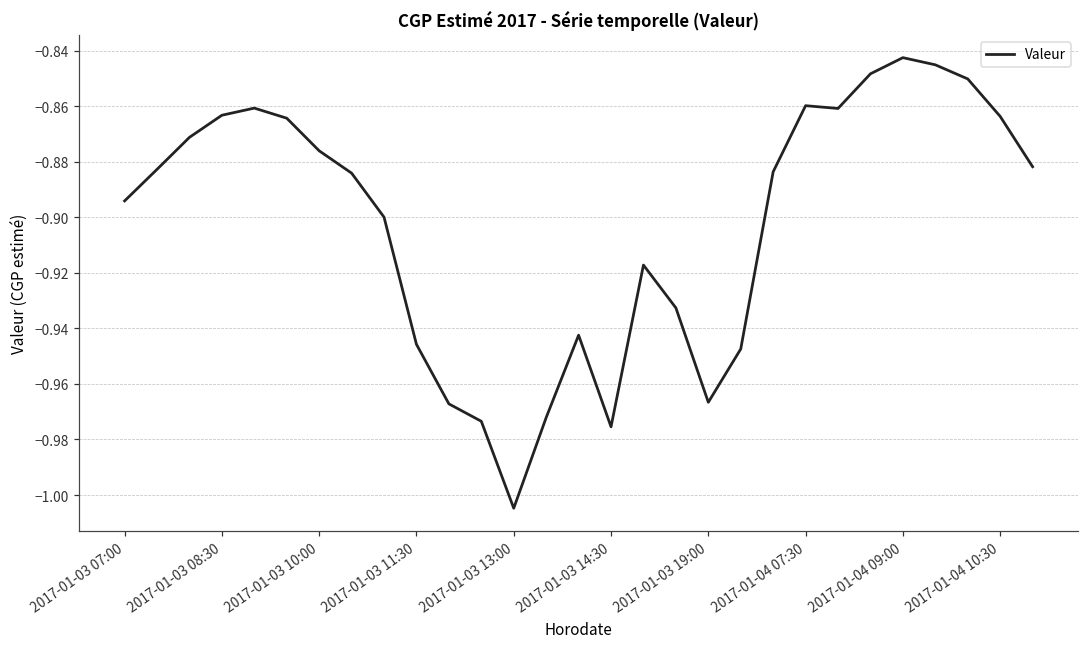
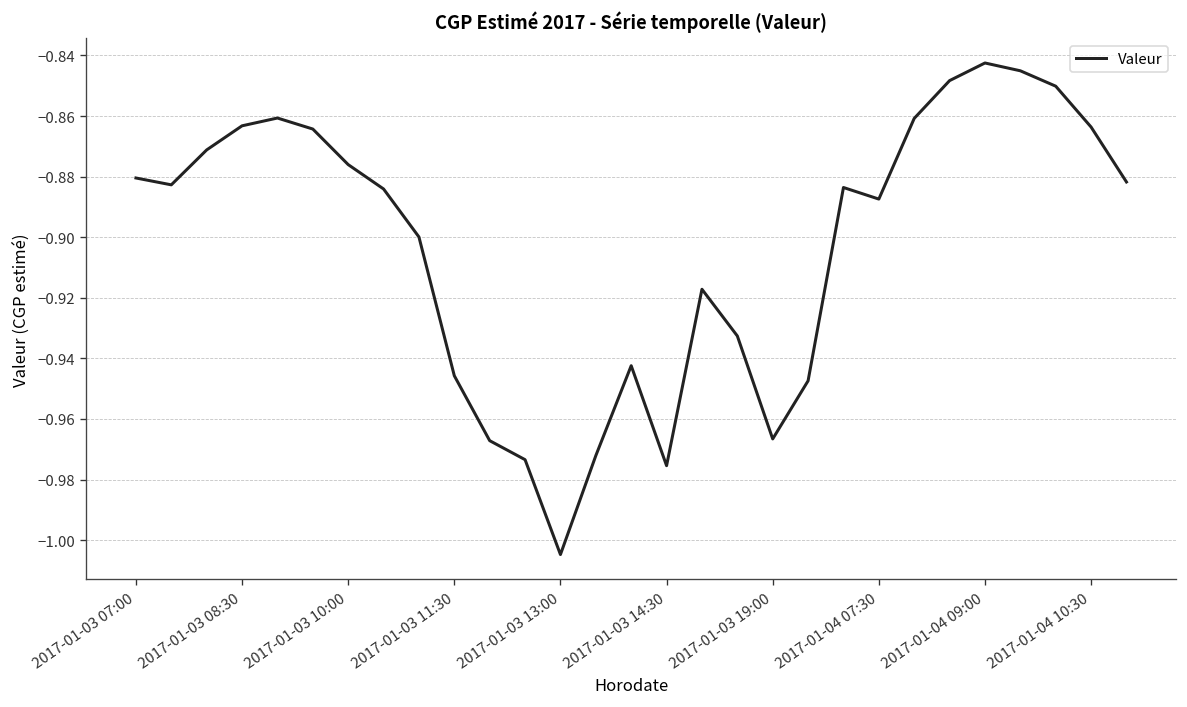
  {
-   "2017-01-03 07:00": -0.894,
+   "2017-01-03 07:00": -0.880,
    "2017-01-03 08:30": -0.863,
    "2017-01-03 10:00": -0.876,
    "2017-01-03 11:30": -0.946,
    "2017-01-03 13:00": -1.005,
    "2017-01-03 14:30": -0.975,
    "2017-01-03 19:00": -0.967,
-   "2017-01-04 07:30": -0.860,
+   "2017-01-04 07:30": -0.887,
    "2017-01-04 09:00": -0.842,
    "2017-01-04 10:30": -0.864
  }
